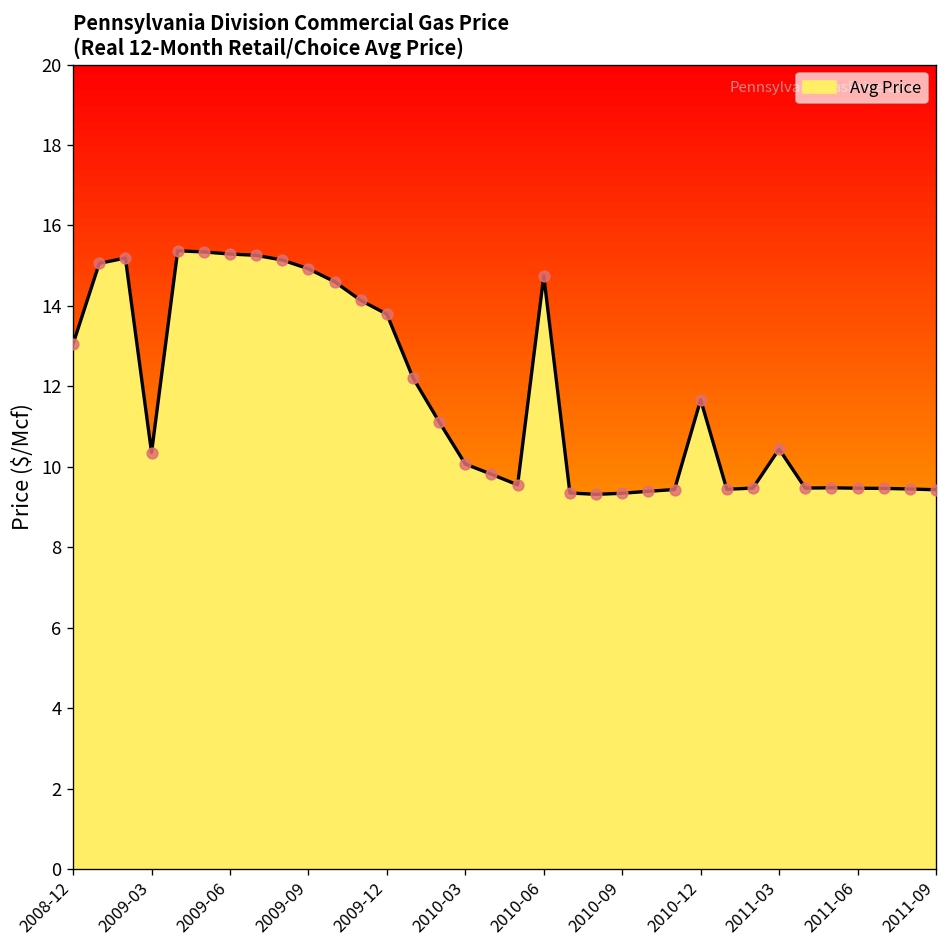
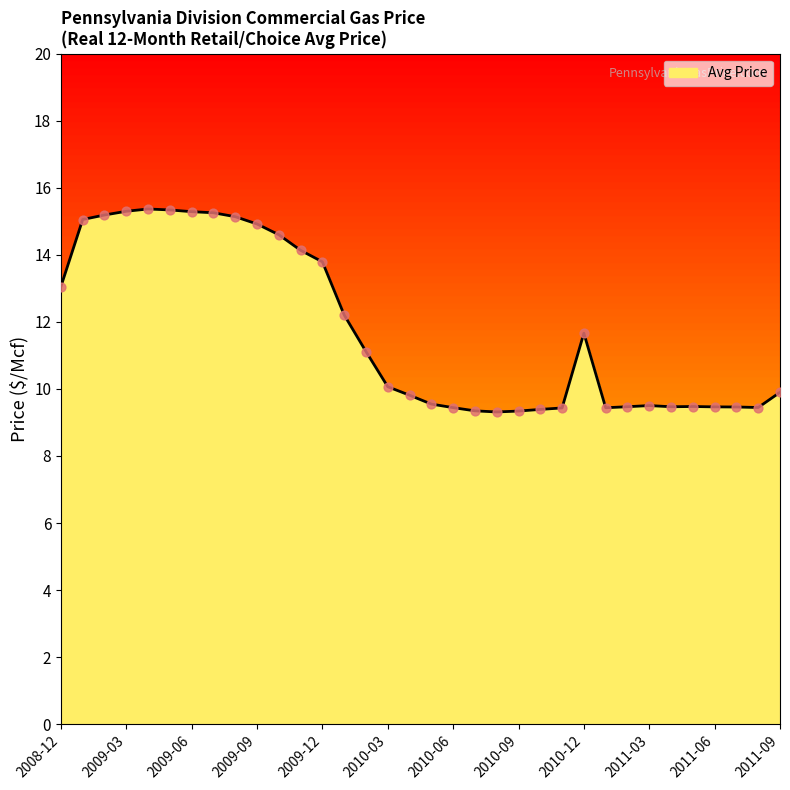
  {
    "2008-12": 13.1,
-   "2009-03": 10.4,
+   "2009-03": 15.3,
    "2009-06": 15.3,
    "2009-09": 14.9,
    "2009-12": 13.8,
    "2010-03": 10.1,
-   "2010-06": 14.7,
+   "2010-06": 9.4,
    "2010-09": 9.3,
    "2010-12": 11.7,
-   "2011-03": 10.4,
+   "2011-03": 9.5,
    "2011-06": 9.5,
-   "2011-09": 9.4
+   "2011-09": 9.9
  }
